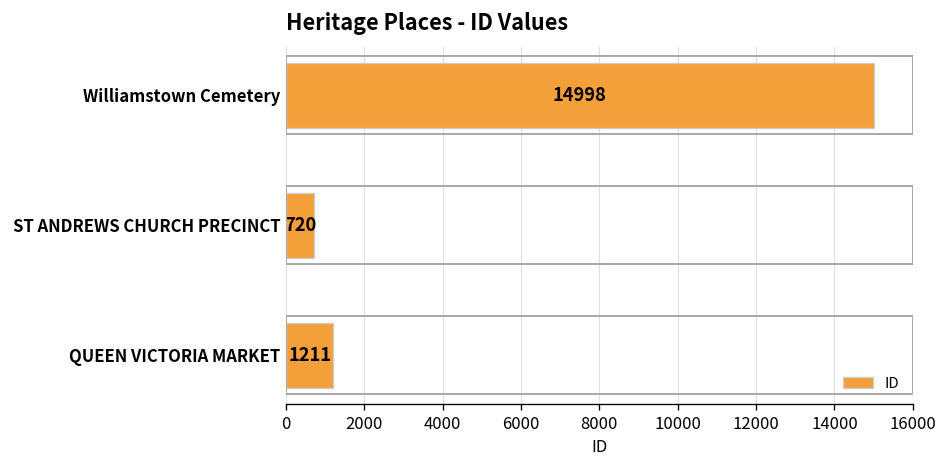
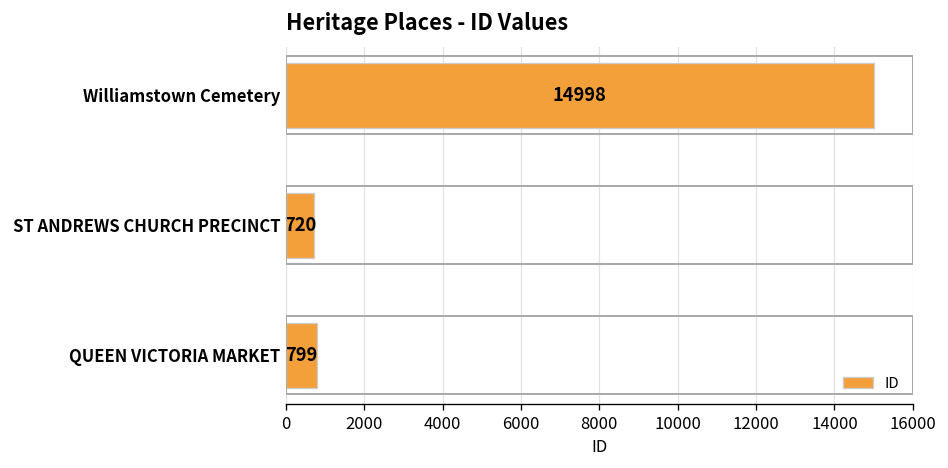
  {
    "Williamstown Cemetery": 14998,
    "ST ANDREWS CHURCH PRECINCT": 720,
-   "QUEEN VICTORIA MARKET": 1211
+   "QUEEN VICTORIA MARKET": 799
  }
